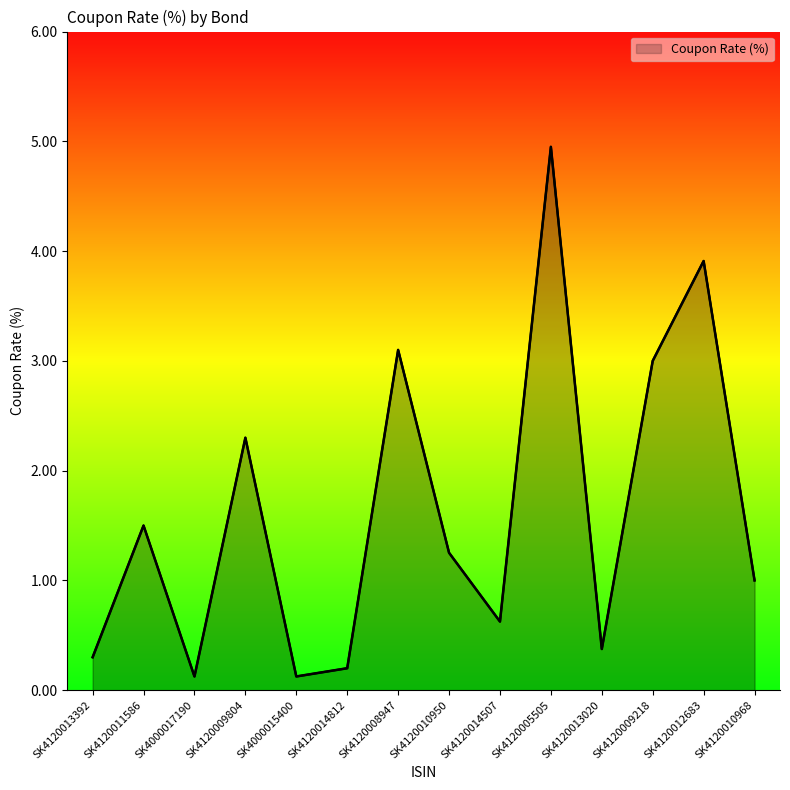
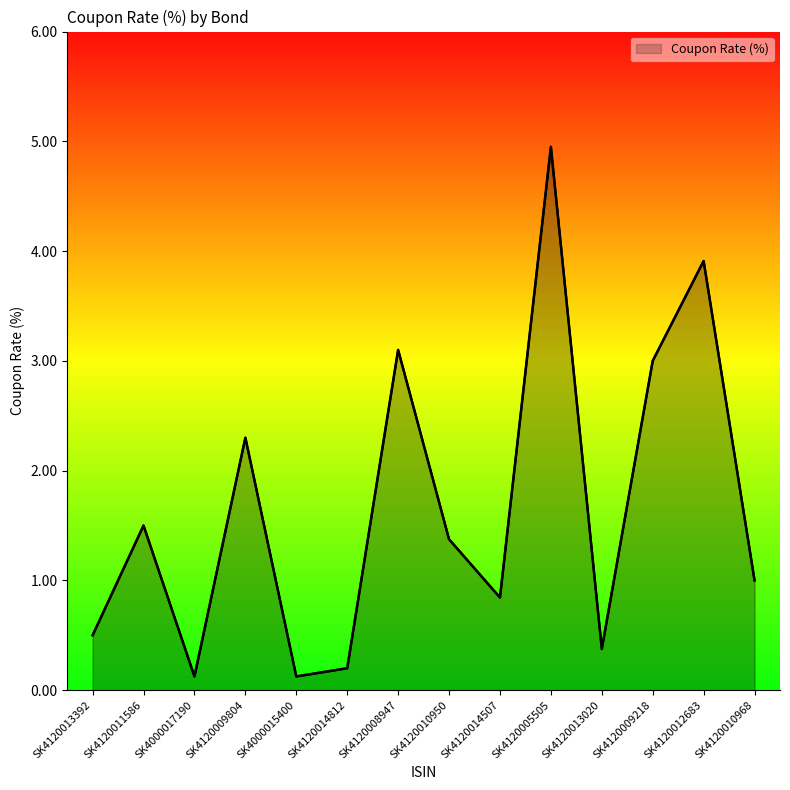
  {
-   "SK4120013392": 0.3,
+   "SK4120013392": 0.5,
    "SK4120011586": 1.50,
    "SK4000017190": 0.13,
    "SK4120009804": 2.30,
    "SK4000015400": 0.13,
    "SK4120014812": 0.20,
    "SK4120008947": 3.10,
-   "SK4120010950": 1.25,
-   "SK4120014507": 0.63,
+   "SK4120010950": 1.38,
+   "SK4120014507": 0.84,
    "SK4120005505": 4.95,
    "SK4120013020": 0.38,
    "SK4120009218": 3.00,
    "SK4120012683": 3.91,
    "SK4120010968": 1.00
  }
